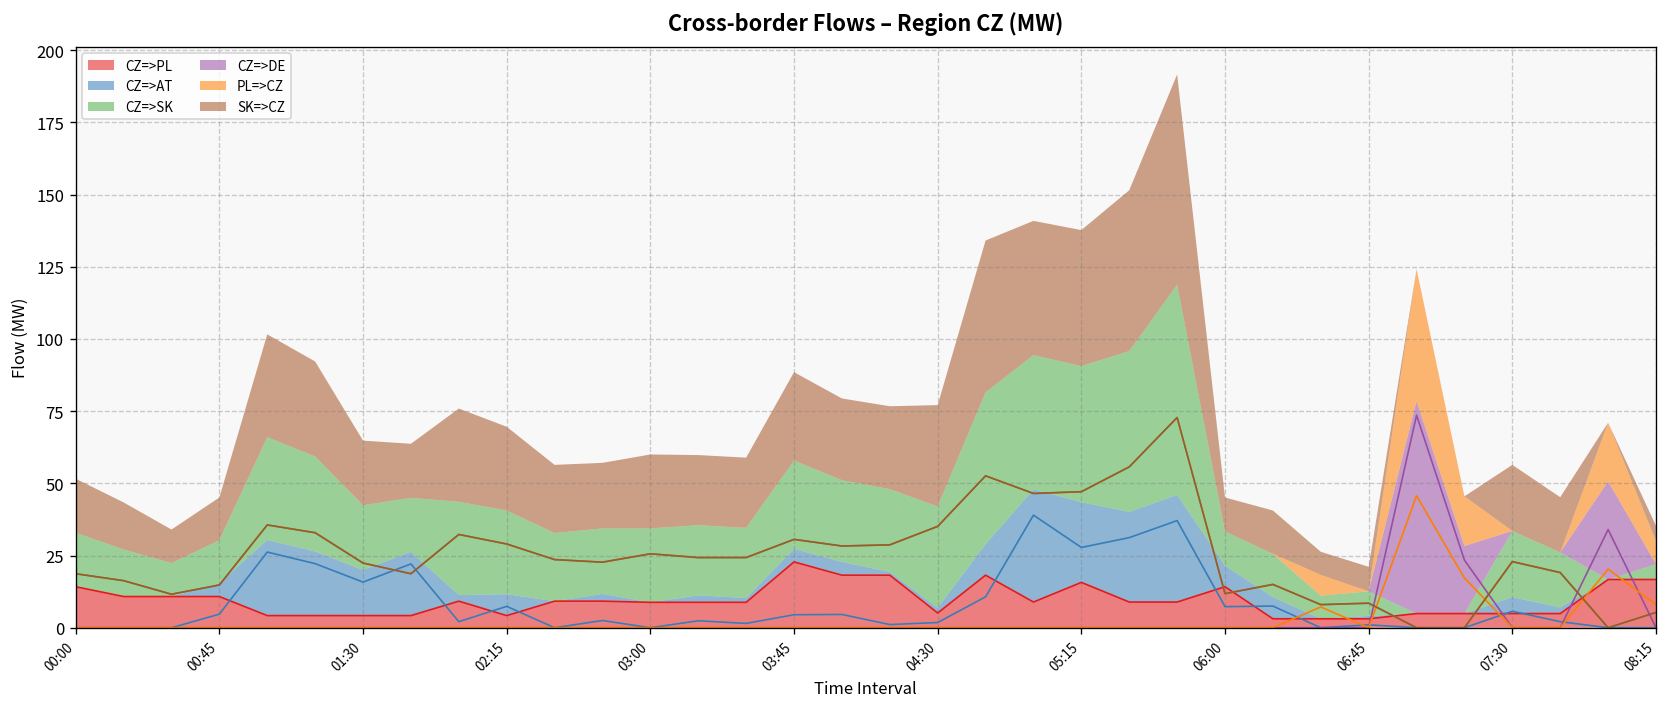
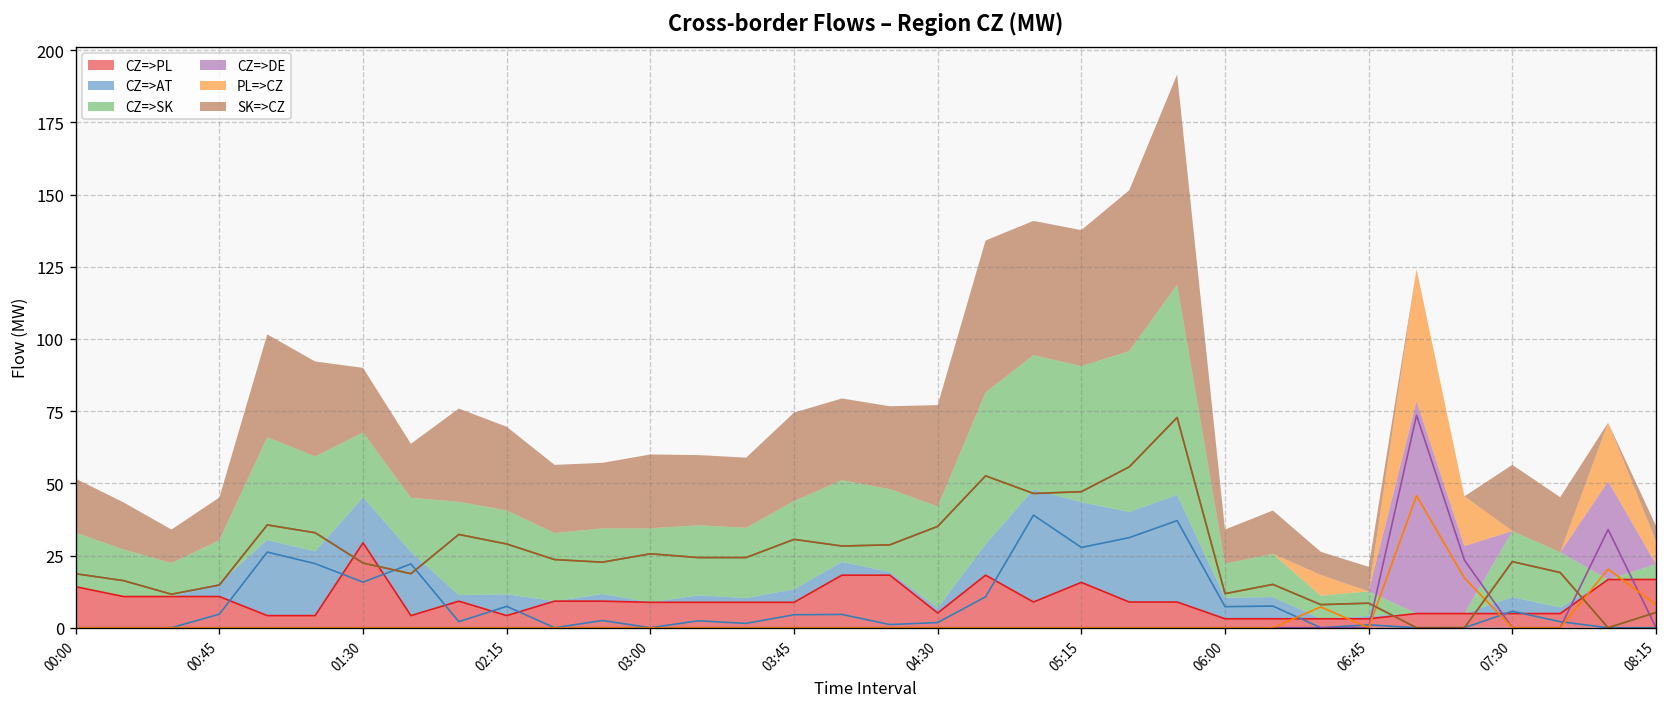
  {
    "CZ=>PL": {
      "00:45": 11,
-     "01:30": 4,
+     "01:30": 29,
      "02:15": 4,
-     "03:45": 23,
+     "03:45": 9,
      "04:30": 5,
      "05:15": 16,
-     "06:00": 14
+     "06:00": 3
    },
    "SK=>CZ": {
      "00:00": 19,
      "00:45": 15,
      "01:30": 22,
      "02:15": 29,
      "03:00": 26,
      "03:45": 31,
      "04:30": 35,
      "05:15": 47,
      "06:00": 12,
      "06:45": 9,
      "07:30": 23,
      "08:15": 5
    }
  }
